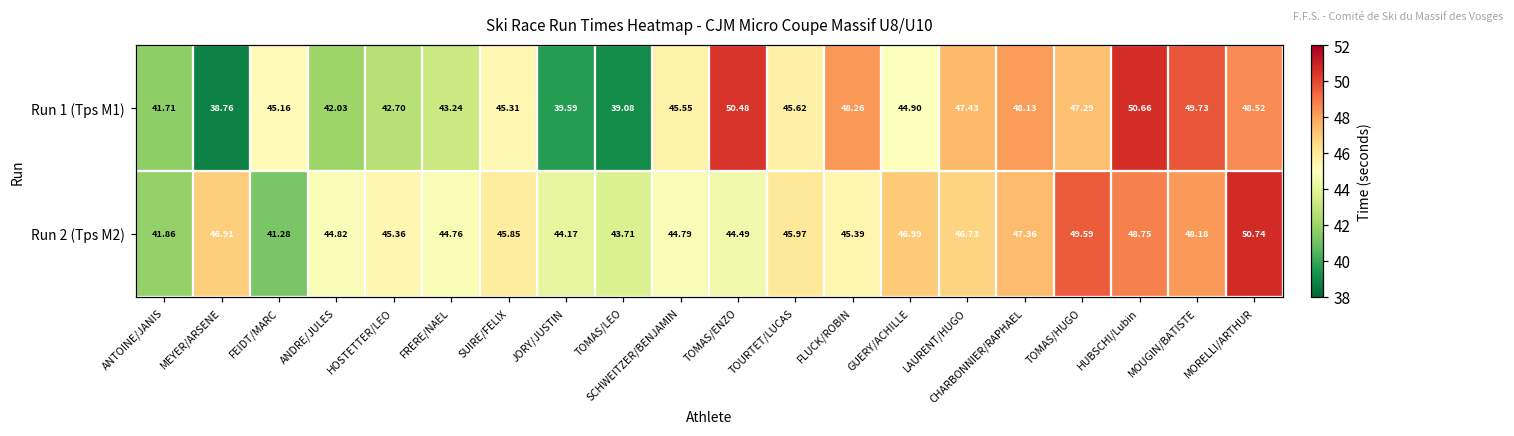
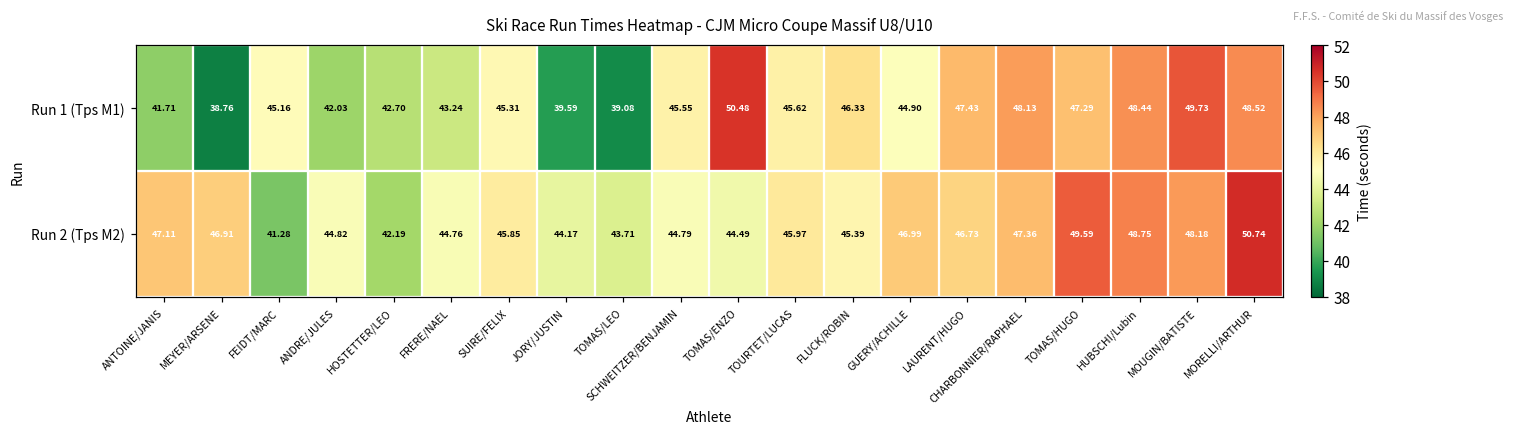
  {
    "Run 1 (Tps M1)": {
      "ANTOINE/JANIS": 41.71,
      "MEYER/ARSENE": 38.76,
      "FEIDT/MARC": 45.16,
      "ANDRE/JULES": 42.03,
      "HOSTETTER/LEO": 42.70,
      "FRERE/NAEL": 43.24,
      "SUIRE/FELIX": 45.31,
      "JORY/JUSTIN": 39.59,
      "TOMAS/LEO": 39.08,
      "SCHWEITZER/BENJAMIN": 45.55,
      "TOMAS/ENZO": 50.48,
      "TOURTET/LUCAS": 45.62,
-     "FLUCK/ROBIN": 48.26,
+     "FLUCK/ROBIN": 46.33,
      "GUERY/ACHILLE": 44.90,
      "LAURENT/HUGO": 47.43,
      "CHARBONNIER/RAPHAEL": 48.13,
      "TOMAS/HUGO": 47.29,
-     "HUBSCHI/Lubin": 50.66,
+     "HUBSCHI/Lubin": 48.44,
      "MOUGIN/BATISTE": 49.73,
      "MORELLI/ARTHUR": 48.52
    },
    "Run 2 (Tps M2)": {
-     "ANTOINE/JANIS": 41.86,
+     "ANTOINE/JANIS": 47.11,
      "MEYER/ARSENE": 46.91,
      "FEIDT/MARC": 41.28,
      "ANDRE/JULES": 44.82,
-     "HOSTETTER/LEO": 45.36,
+     "HOSTETTER/LEO": 42.19,
      "FRERE/NAEL": 44.76,
      "SUIRE/FELIX": 45.85,
      "JORY/JUSTIN": 44.17,
      "TOMAS/LEO": 43.71,
      "SCHWEITZER/BENJAMIN": 44.79,
      "TOMAS/ENZO": 44.49,
      "TOURTET/LUCAS": 45.97,
      "FLUCK/ROBIN": 45.39,
      "GUERY/ACHILLE": 46.99,
      "LAURENT/HUGO": 46.73,
      "CHARBONNIER/RAPHAEL": 47.36,
      "TOMAS/HUGO": 49.59,
      "HUBSCHI/Lubin": 48.75,
      "MOUGIN/BATISTE": 48.18,
      "MORELLI/ARTHUR": 50.74
    }
  }
